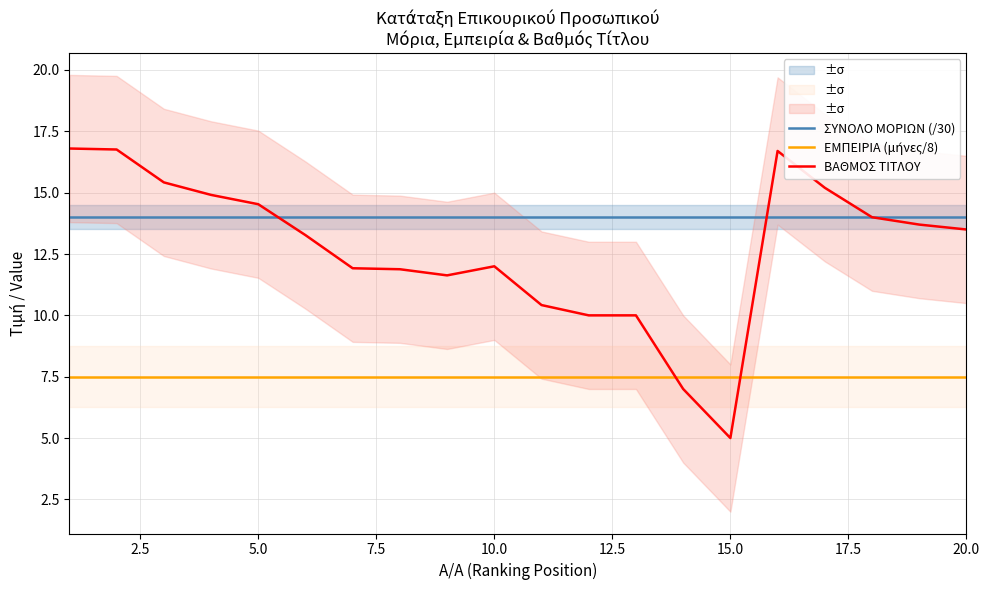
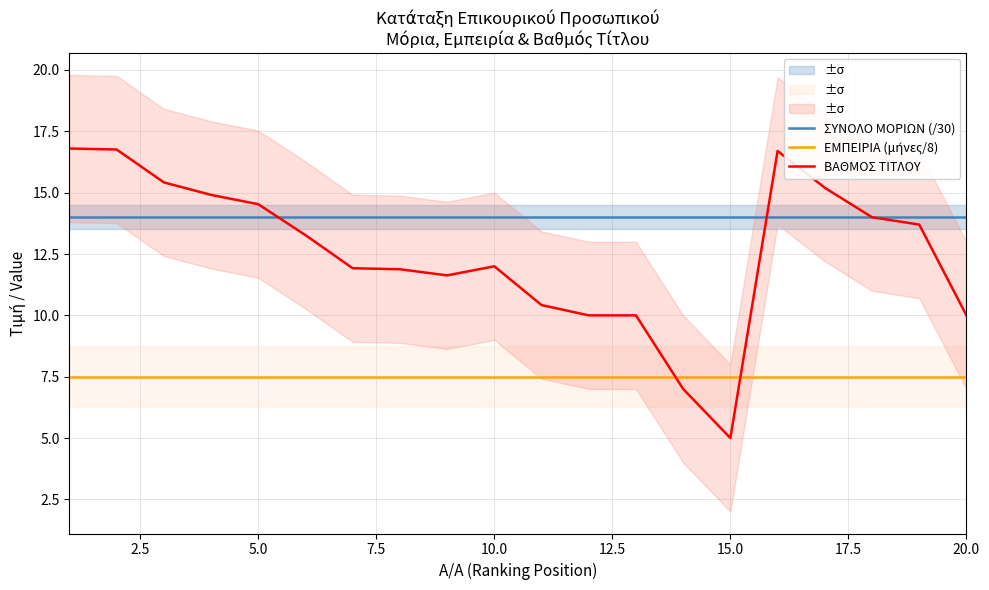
  {
    "ΕΜΠΕΙΡΙΑ (μήνες/8)": {
      "5.0": 7.5,
      "10.0": 7.5,
      "15.0": 7.5,
      "20.0": 7.5
    },
    "ΒΑΘΜΟΣ ΤΙΤΛΟΥ": {
      "10.0": 12.0,
      "15.0": 5.0,
-     "20.0": 13.5
+     "20.0": 10.0
    }
  }
